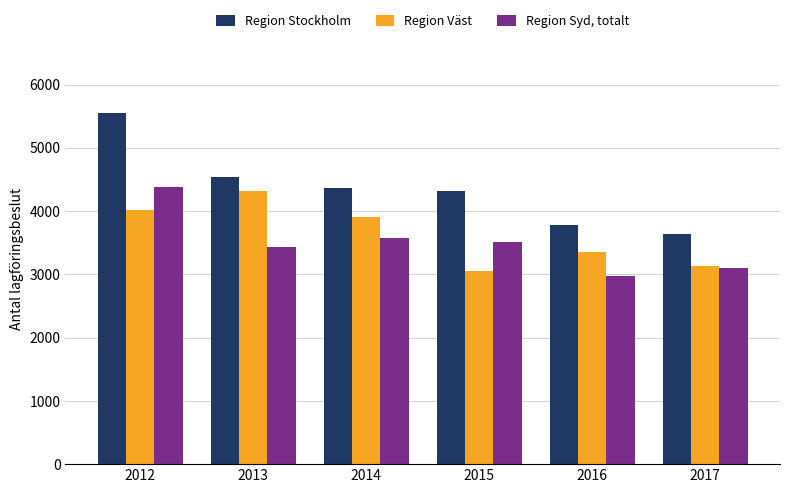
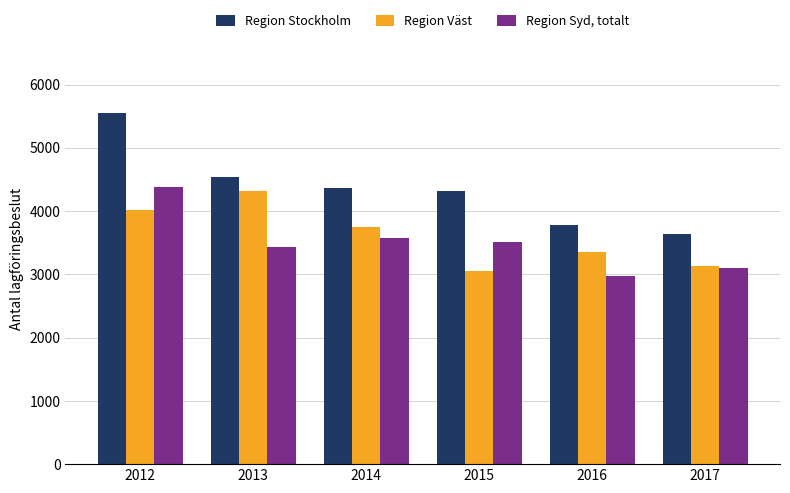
  {
    "Region Stockholm": {
      "2012": 5600,
      "2013": 4500,
      "2014": 4400,
      "2015": 4300,
      "2016": 3800,
      "2017": 3600
    },
    "Region Väst": {
      "2012": 4000,
      "2013": 4300,
-     "2014": 3900,
+     "2014": 3700,
      "2015": 3100,
      "2016": 3400,
      "2017": 3100
    },
    "Region Syd, totalt": {
      "2012": 4400,
      "2013": 3400,
      "2014": 3600,
      "2015": 3500,
      "2016": 3000,
      "2017": 3100
    }
  }
